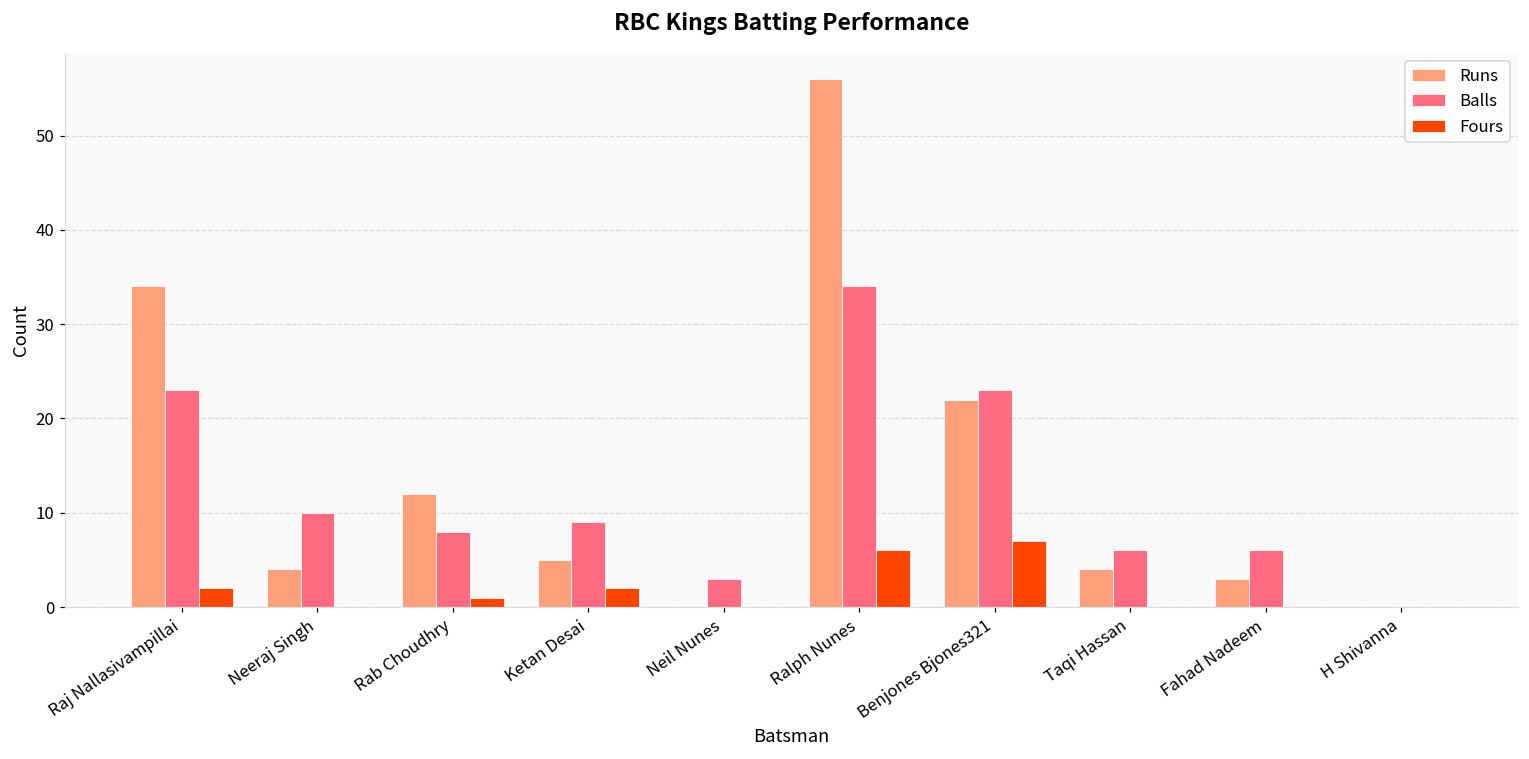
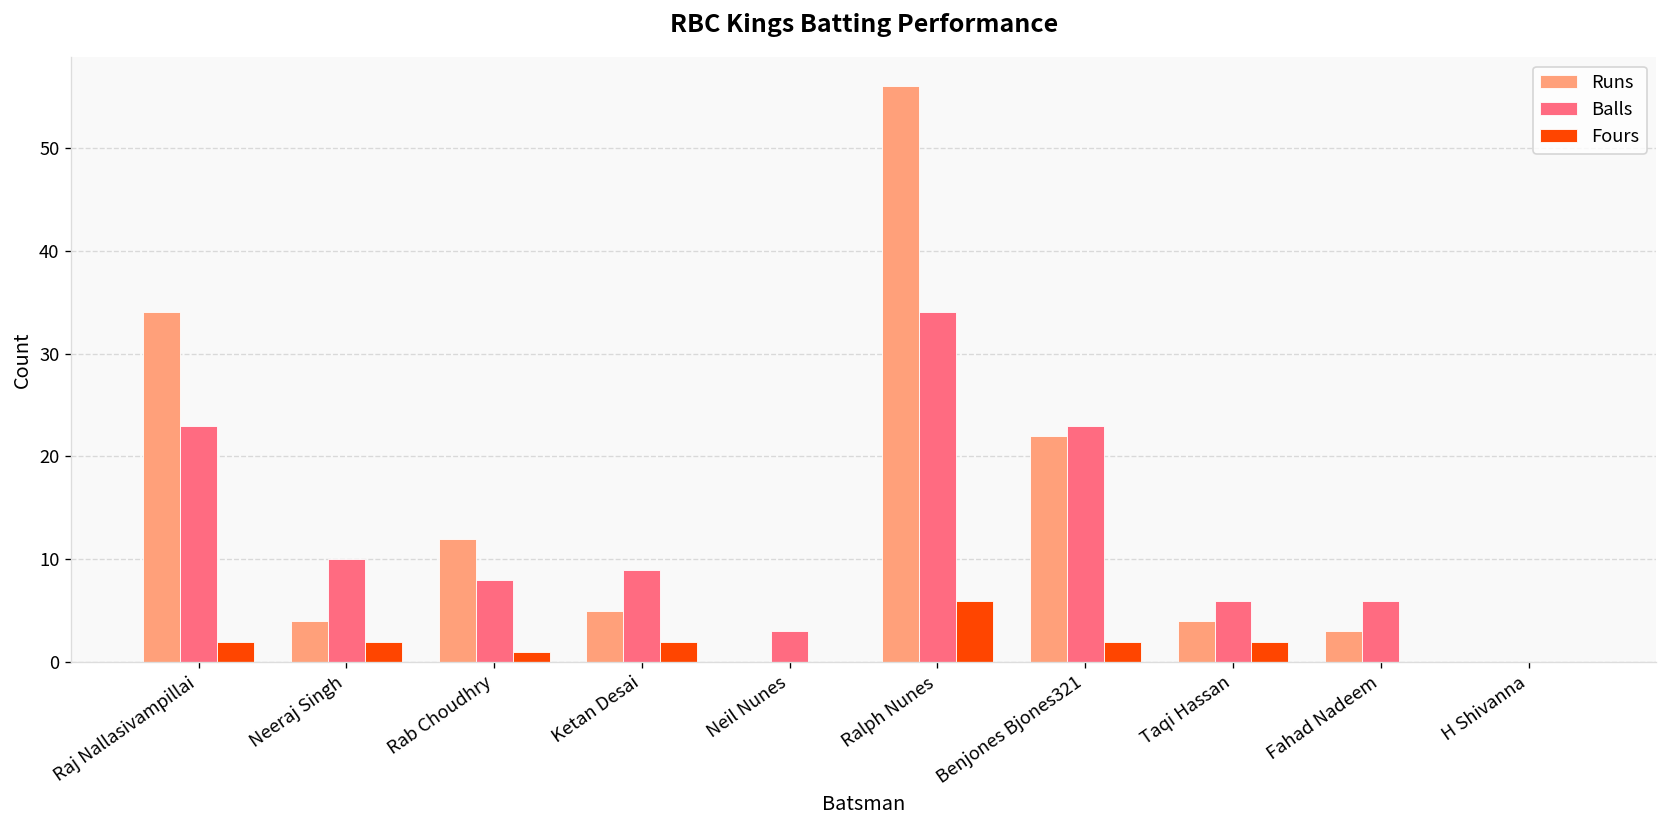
  {
    "Fours": {
      "Raj Nallasivampillai": 2,
-     "Neeraj Singh": 0,
+     "Neeraj Singh": 2,
      "Rab Choudhry": 1,
      "Ketan Desai": 2,
      "Neil Nunes": 0,
      "Ralph Nunes": 6,
-     "Benjones Bjones321": 7,
-     "Taqi Hassan": 0,
+     "Benjones Bjones321": 2,
+     "Taqi Hassan": 2,
      "Fahad Nadeem": 0,
      "H Shivanna": 0
    }
  }
